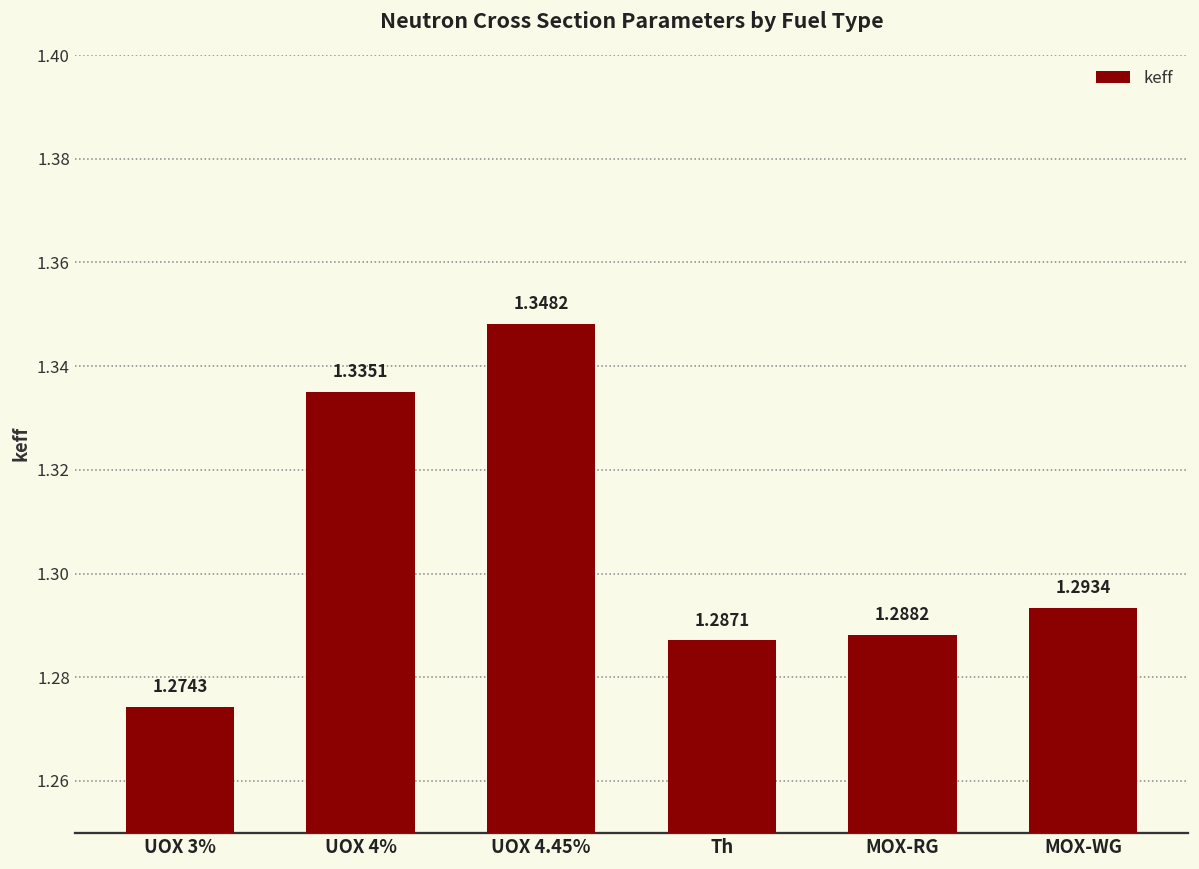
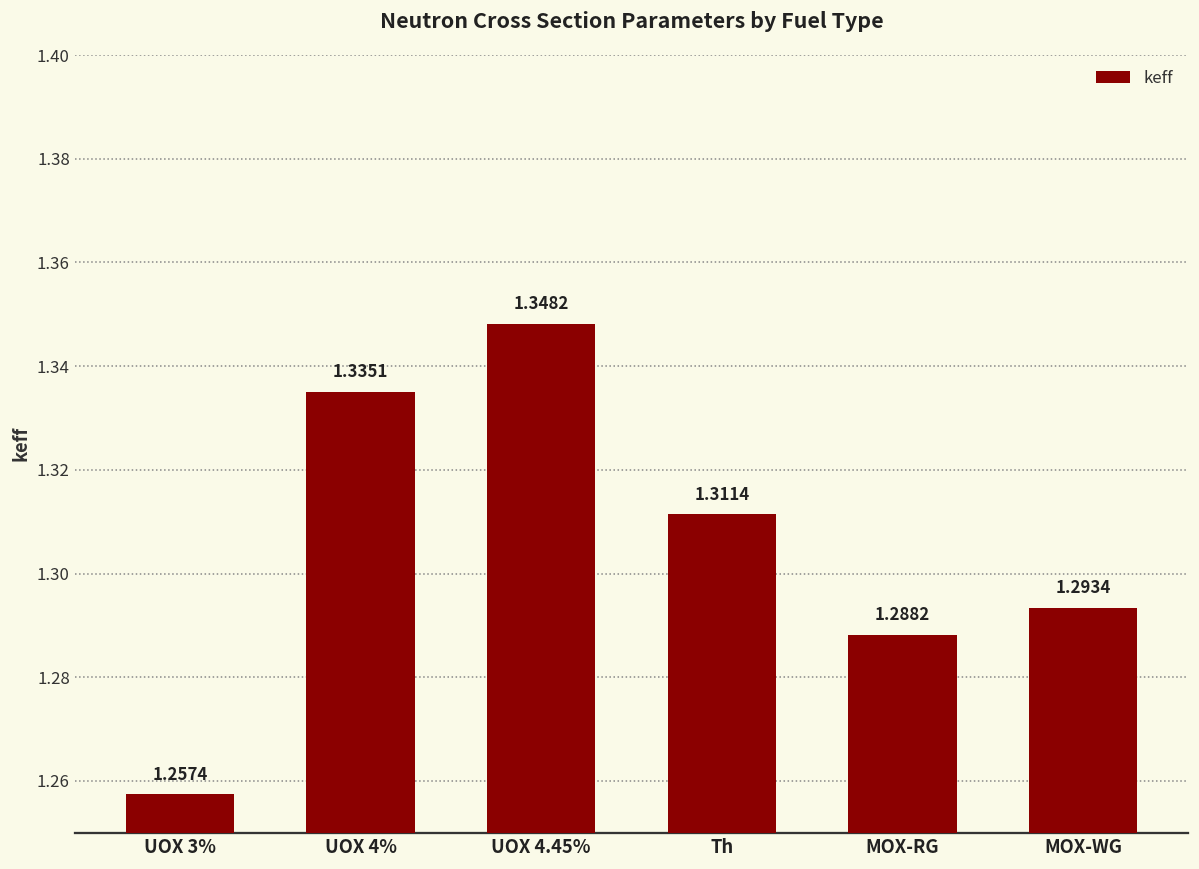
  {
-   "UOX 3%": 1.2743,
+   "UOX 3%": 1.2574,
    "UOX 4%": 1.3351,
    "UOX 4.45%": 1.3482,
-   "Th": 1.2871,
+   "Th": 1.3114,
    "MOX-RG": 1.2882,
    "MOX-WG": 1.2934
  }
